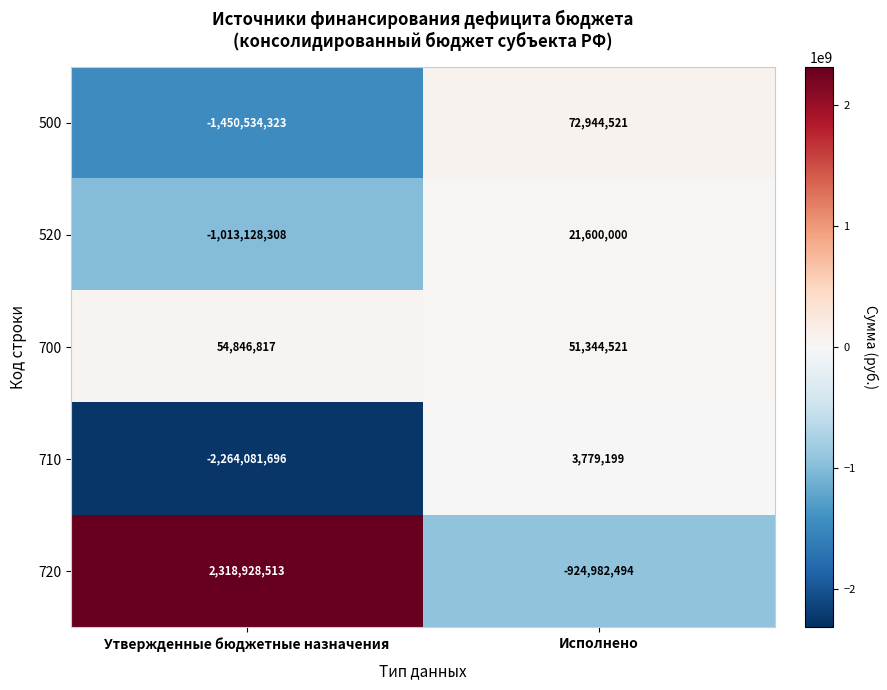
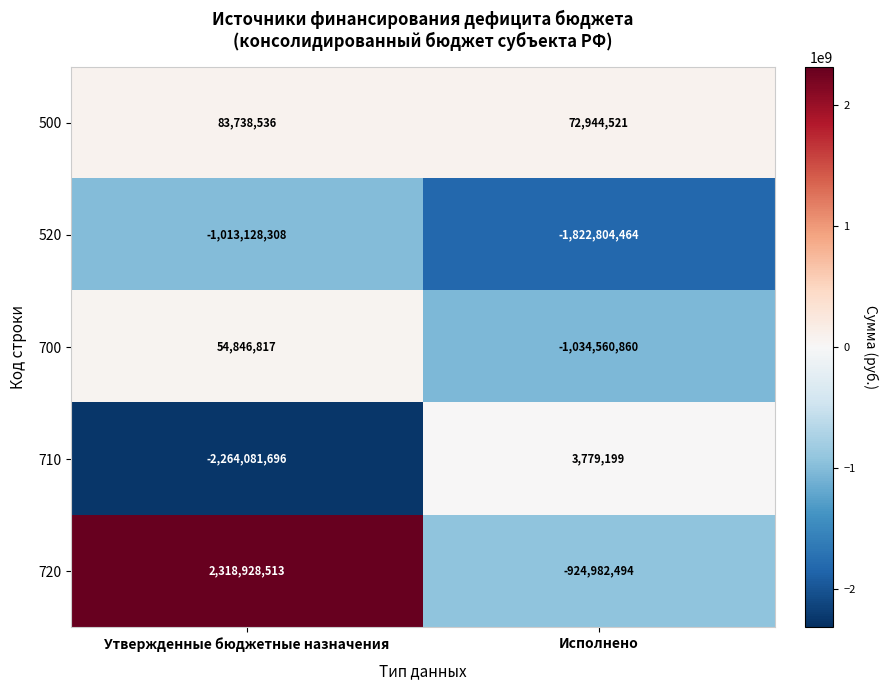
  {
    "500": {
-     "Утвержденные бюджетные назначения": "-1,450,534,323",
+     "Утвержденные бюджетные назначения": "83,738,536",
      "Исполнено": "72,944,521"
    },
    "520": {
      "Утвержденные бюджетные назначения": "-1,013,128,308",
-     "Исполнено": "21,600,000"
+     "Исполнено": "-1,822,804,464"
    },
    "700": {
      "Утвержденные бюджетные назначения": "54,846,817",
-     "Исполнено": "51,344,521"
+     "Исполнено": "-1,034,560,860"
    },
    "710": {
      "Утвержденные бюджетные назначения": "-2,264,081,696",
      "Исполнено": "3,779,199"
    },
    "720": {
      "Утвержденные бюджетные назначения": "2,318,928,513",
      "Исполнено": "-924,982,494"
    }
  }
